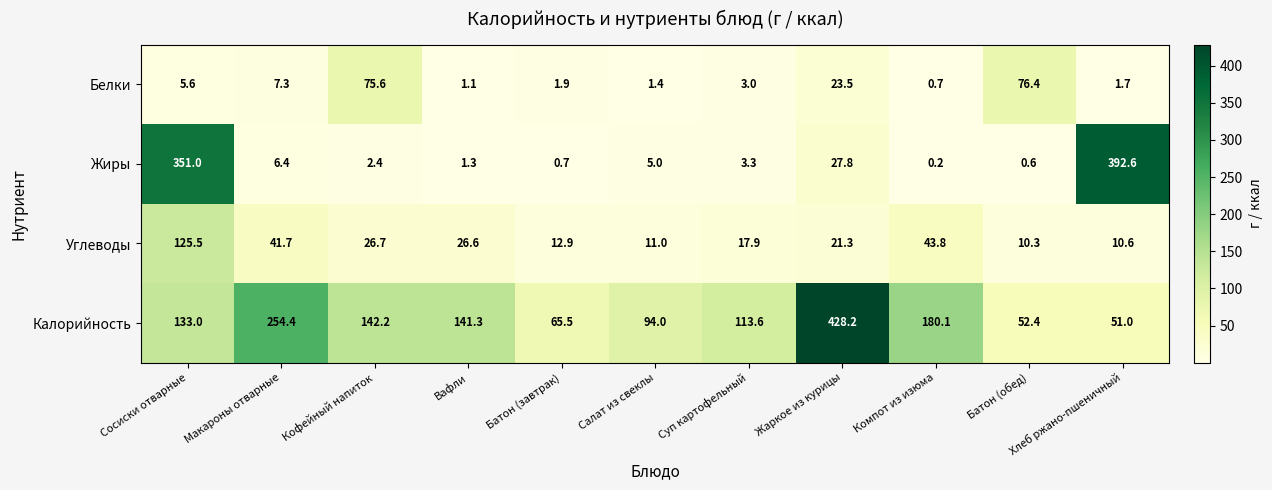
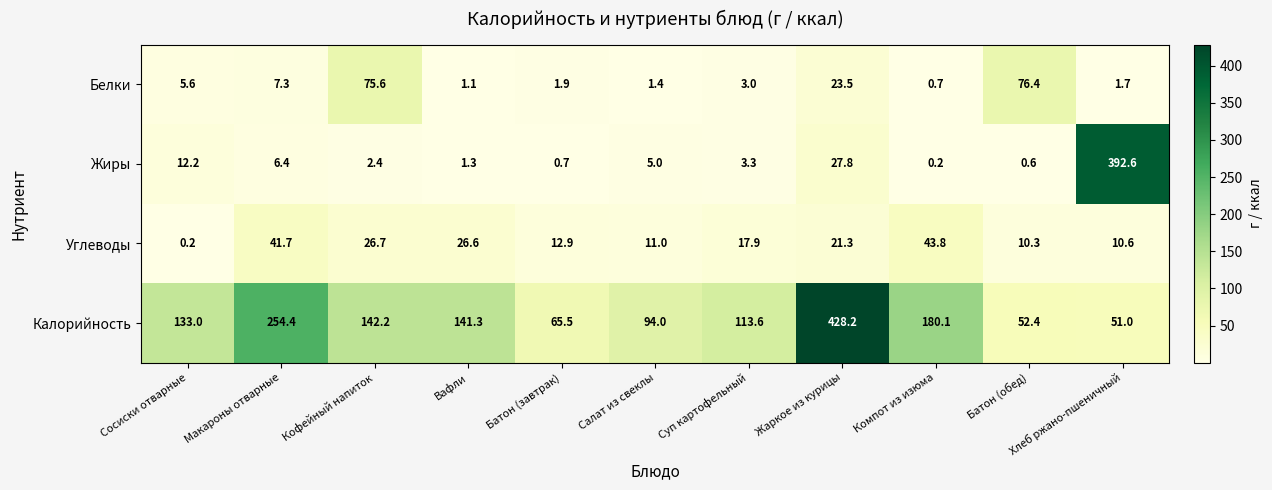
  {
    "Белки": {
      "Сосиски отварные": 5.6,
      "Макароны отварные": 7.3,
      "Кофейный напиток": 75.6,
      "Вафли": 1.1,
      "Батон (завтрак)": 1.9,
      "Салат из свеклы": 1.4,
      "Суп картофельный": 3.0,
      "Жаркое из курицы": 23.5,
      "Компот из изюма": 0.7,
      "Батон (обед)": 76.4,
      "Хлеб ржано-пшеничный": 1.7
    },
    "Жиры": {
-     "Сосиски отварные": 351.0,
+     "Сосиски отварные": 12.2,
      "Макароны отварные": 6.4,
      "Кофейный напиток": 2.4,
      "Вафли": 1.3,
      "Батон (завтрак)": 0.7,
      "Салат из свеклы": 5.0,
      "Суп картофельный": 3.3,
      "Жаркое из курицы": 27.8,
      "Компот из изюма": 0.2,
      "Батон (обед)": 0.6,
      "Хлеб ржано-пшеничный": 392.6
    },
    "Углеводы": {
-     "Сосиски отварные": 125.5,
+     "Сосиски отварные": 0.2,
      "Макароны отварные": 41.7,
      "Кофейный напиток": 26.7,
      "Вафли": 26.6,
      "Батон (завтрак)": 12.9,
      "Салат из свеклы": 11.0,
      "Суп картофельный": 17.9,
      "Жаркое из курицы": 21.3,
      "Компот из изюма": 43.8,
      "Батон (обед)": 10.3,
      "Хлеб ржано-пшеничный": 10.6
    },
    "Калорийность": {
      "Сосиски отварные": 133.0,
      "Макароны отварные": 254.4,
      "Кофейный напиток": 142.2,
      "Вафли": 141.3,
      "Батон (завтрак)": 65.5,
      "Салат из свеклы": 94.0,
      "Суп картофельный": 113.6,
      "Жаркое из курицы": 428.2,
      "Компот из изюма": 180.1,
      "Батон (обед)": 52.4,
      "Хлеб ржано-пшеничный": 51.0
    }
  }
